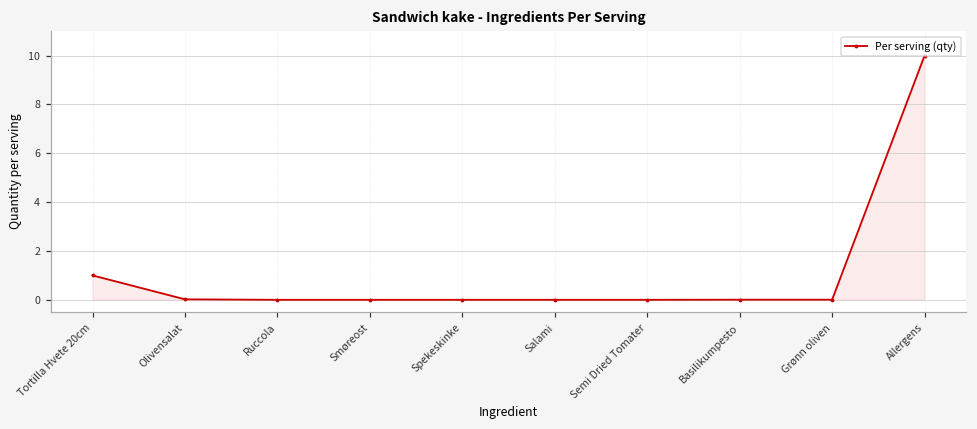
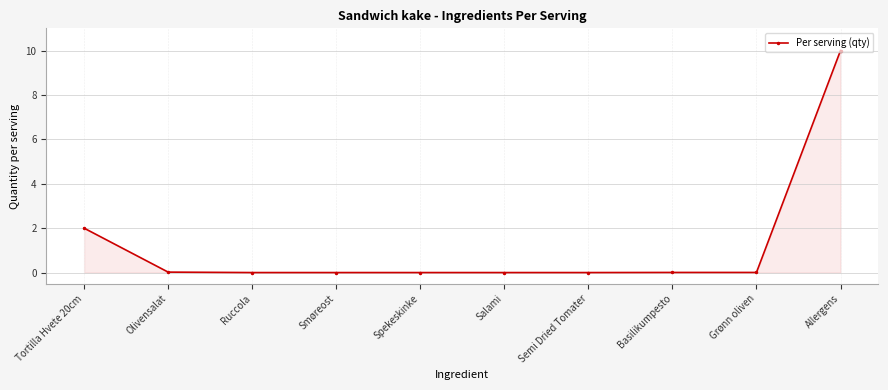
  {
-   "Tortilla Hvete 20cm": 1,
+   "Tortilla Hvete 20cm": 2,
    "Olivensalat": 0,
    "Ruccola": 0,
    "Smøreost": 0,
    "Spekeskinke": 0,
    "Salami": 0,
    "Semi Dried Tomater": 0,
    "Basilikumpesto": 0,
    "Grønn oliven": 0
  }
